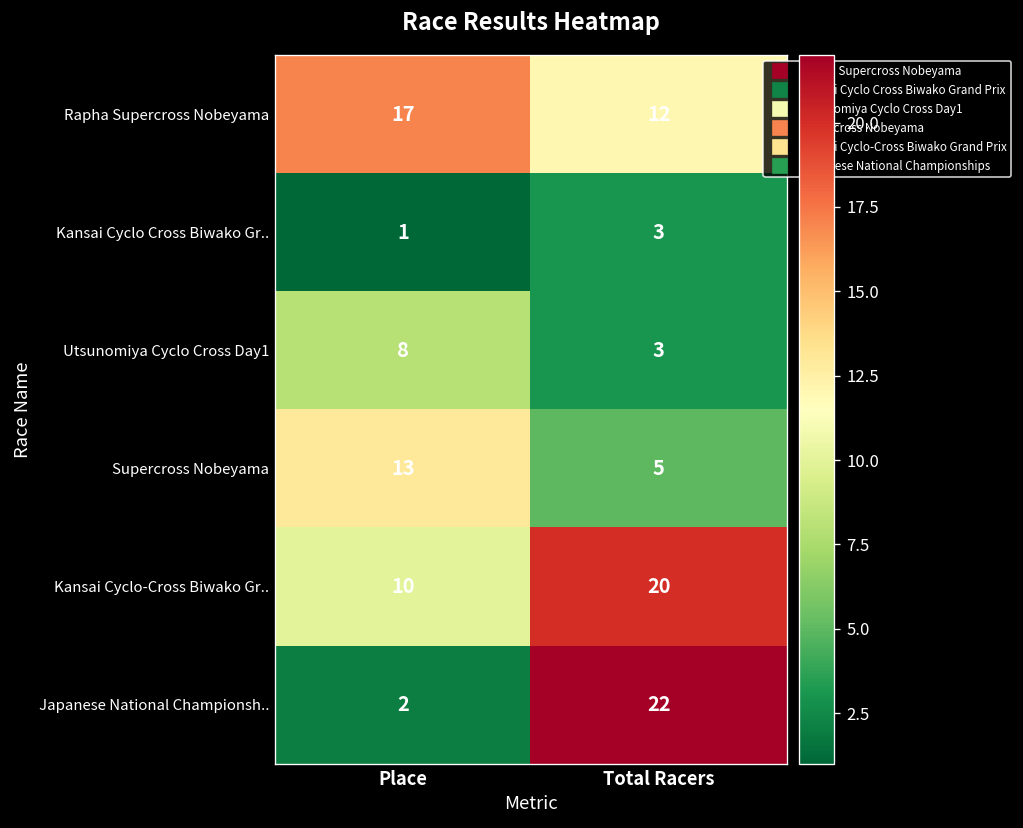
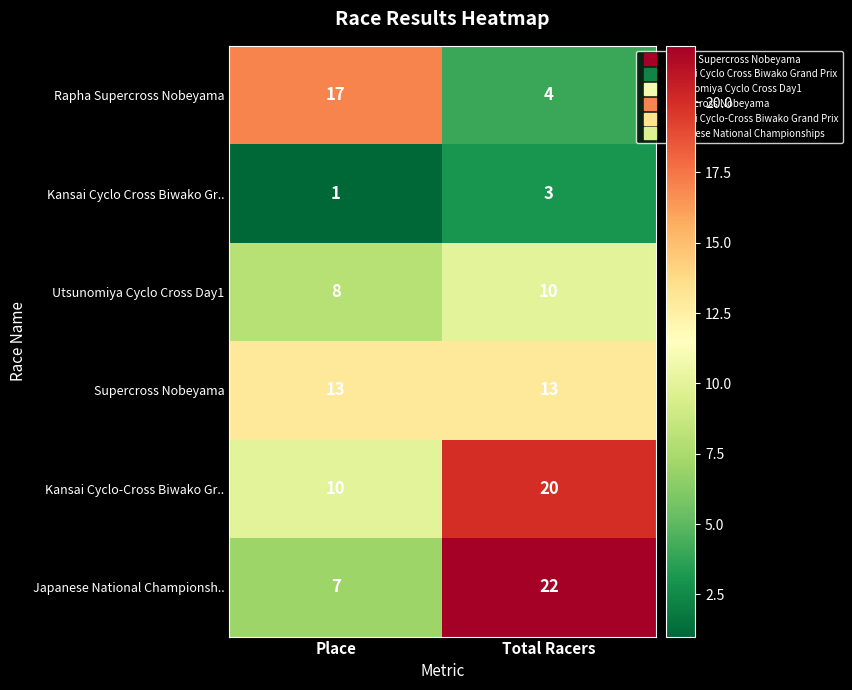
  {
    "Rapha Supercross Nobeyama": {
      "Place": 17,
-     "Total Racers": 12
+     "Total Racers": 4
    },
    "Kansai Cyclo Cross Biwako Gr..": {
      "Place": 1,
      "Total Racers": 3
    },
    "Utsunomiya Cyclo Cross Day1": {
      "Place": 8,
-     "Total Racers": 3
+     "Total Racers": 10
    },
    "Supercross Nobeyama": {
      "Place": 13,
-     "Total Racers": 5
+     "Total Racers": 13
    },
    "Kansai Cyclo-Cross Biwako Gr..": {
      "Place": 10,
      "Total Racers": 20
    },
    "Japanese National Championsh..": {
-     "Place": 2,
+     "Place": 7,
      "Total Racers": 22
    }
  }
